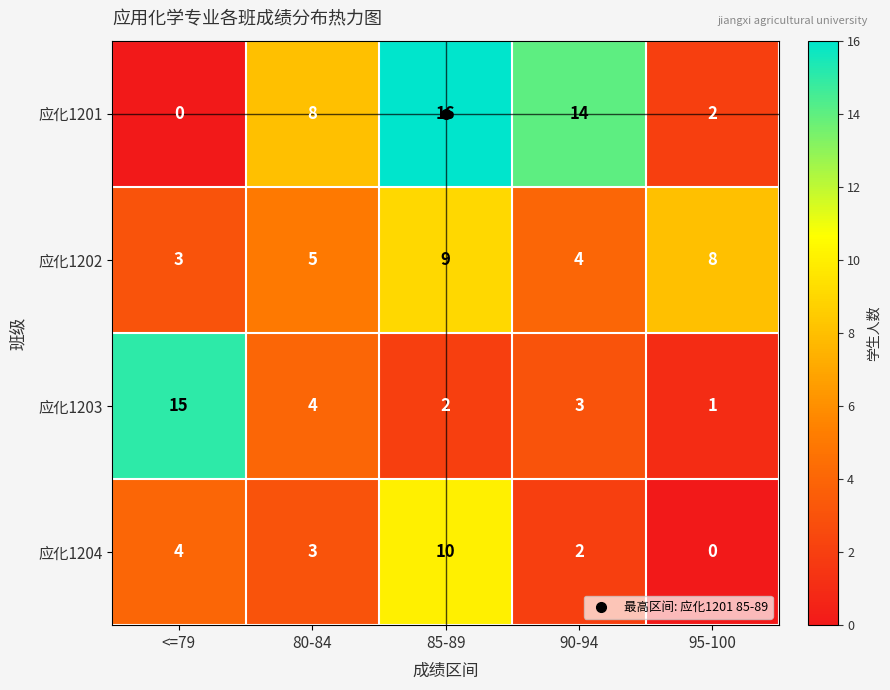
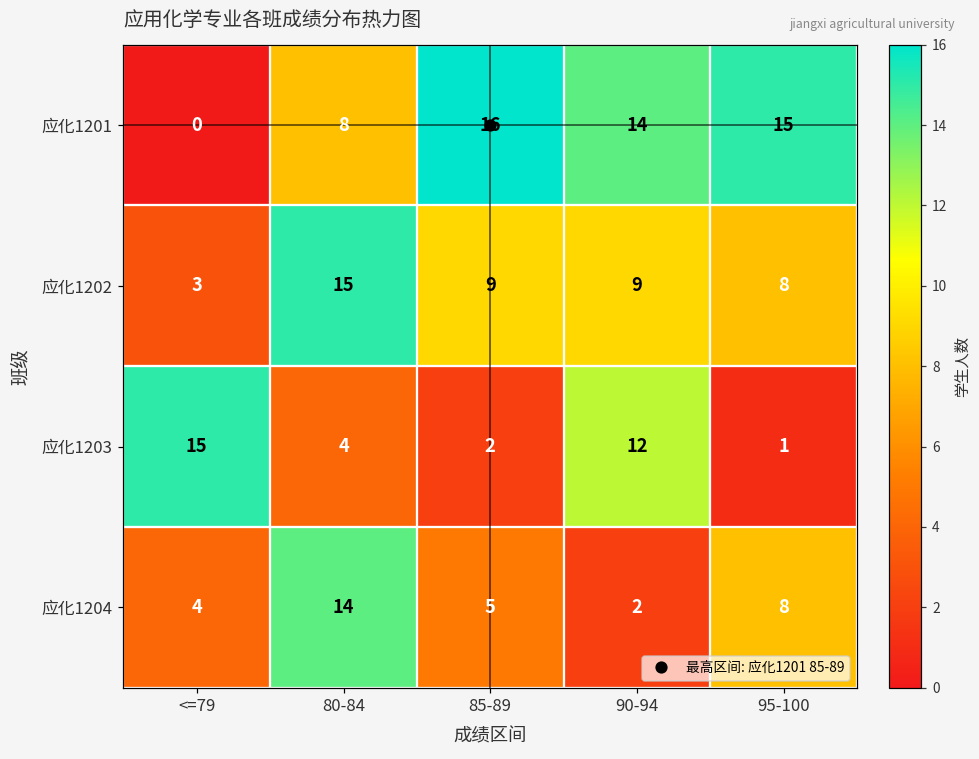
  {
    "应化1201": {
      "<=79": 0,
      "80-84": 8,
      "90-94": 14,
-     "95-100": 2
+     "95-100": 15
    },
    "应化1202": {
      "<=79": 3,
-     "80-84": 5,
+     "80-84": 15,
      "85-89": 9,
-     "90-94": 4,
+     "90-94": 9,
      "95-100": 8
    },
    "应化1203": {
      "<=79": 15,
      "80-84": 4,
      "85-89": 2,
-     "90-94": 3,
+     "90-94": 12,
      "95-100": 1
    },
    "应化1204": {
      "<=79": 4,
-     "80-84": 3,
-     "85-89": 10,
+     "80-84": 14,
+     "85-89": 5,
      "90-94": 2,
-     "95-100": 0
+     "95-100": 8
    }
  }
